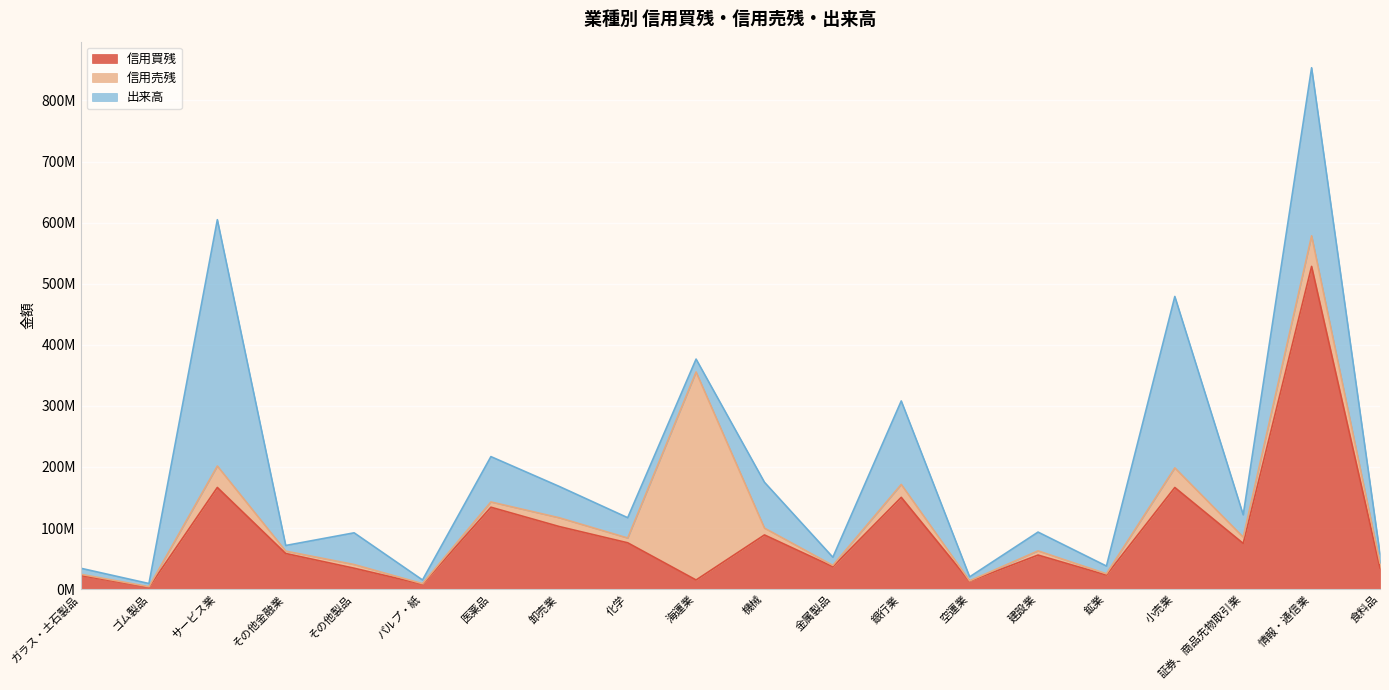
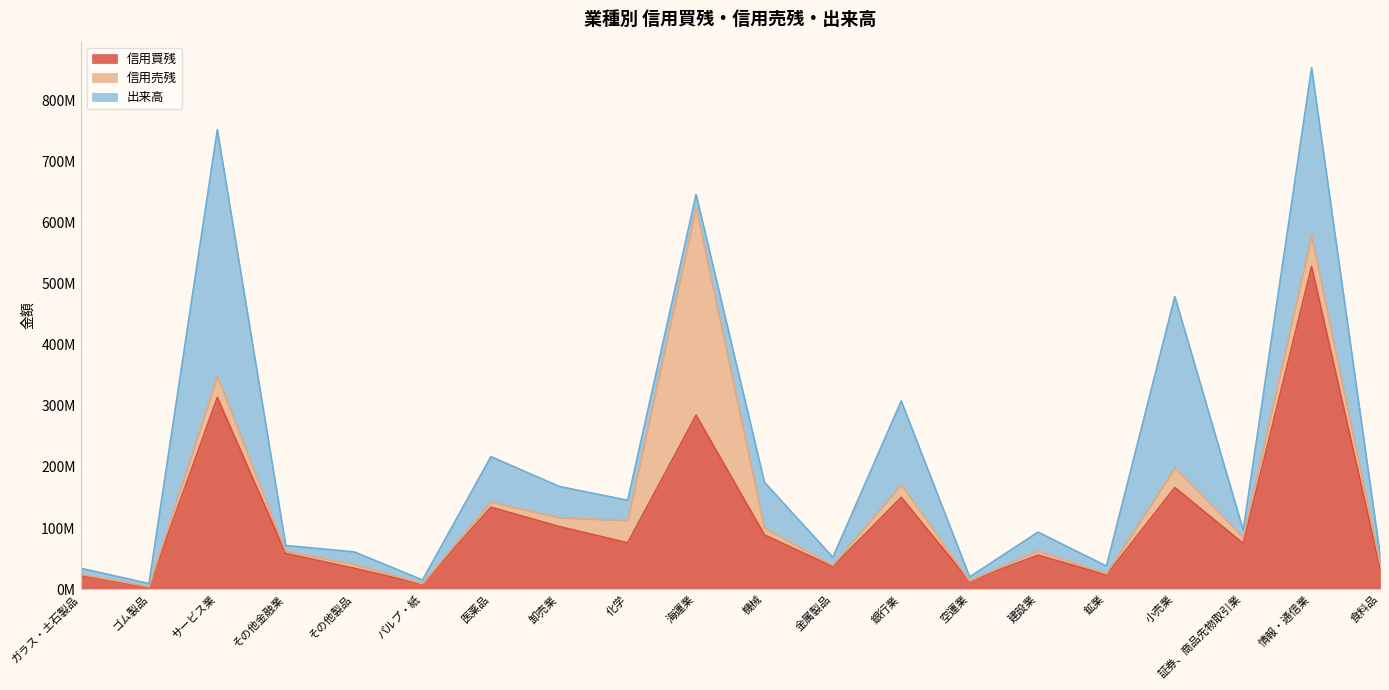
  {
    "信用買残": {
-     "サービス業": 170000000,
+     "サービス業": 310000000,
      "その他製品": 30000000,
      "医薬品": 130000000,
      "卸売業": 100000000,
      "化学": 80000000,
-     "海運業": 20000000,
+     "海運業": 280000000,
      "機械": 90000000,
      "銀行業": 150000000,
      "建設業": 60000000,
      "小売業": 170000000,
      "証券、商品先物取引業": 70000000,
      "情報・通信業": 530000000,
      "食料品": 30000000
    },
    "信用売残": {
      "サービス業": 40000000,
      "その他製品": 10000000,
      "医薬品": 10000000,
      "卸売業": 10000000,
-     "化学": 10000000,
+     "化学": 40000000,
      "海運業": 340000000,
      "機械": 10000000,
      "銀行業": 20000000,
      "建設業": 10000000,
      "小売業": 30000000,
      "証券、商品先物取引業": 10000000,
      "情報・通信業": 50000000,
      "食料品": 10000000
    },
    "出来高": {
      "ガラス・土石製品": 10000000,
      "ゴム製品": 10000000,
      "サービス業": 400000000,
      "その他金融業": 10000000,
-     "その他製品": 50000000,
+     "その他製品": 20000000,
      "パルプ・紙": 10000000,
      "医薬品": 70000000,
      "卸売業": 50000000,
      "化学": 30000000,
      "海運業": 20000000,
      "機械": 80000000,
      "金属製品": 10000000,
      "銀行業": 140000000,
      "空運業": 10000000,
      "建設業": 30000000,
      "鉱業": 10000000,
      "小売業": 280000000,
-     "証券、商品先物取引業": 40000000,
+     "証券、商品先物取引業": 10000000,
      "情報・通信業": 280000000,
      "食料品": 10000000
    }
  }
